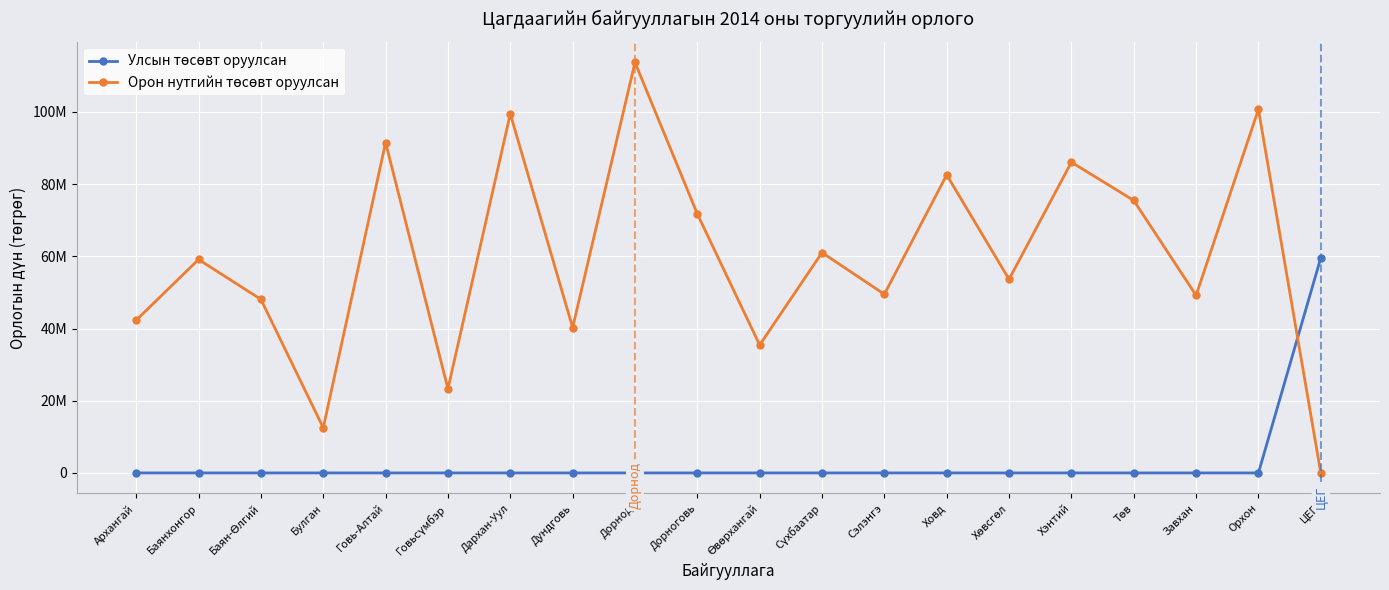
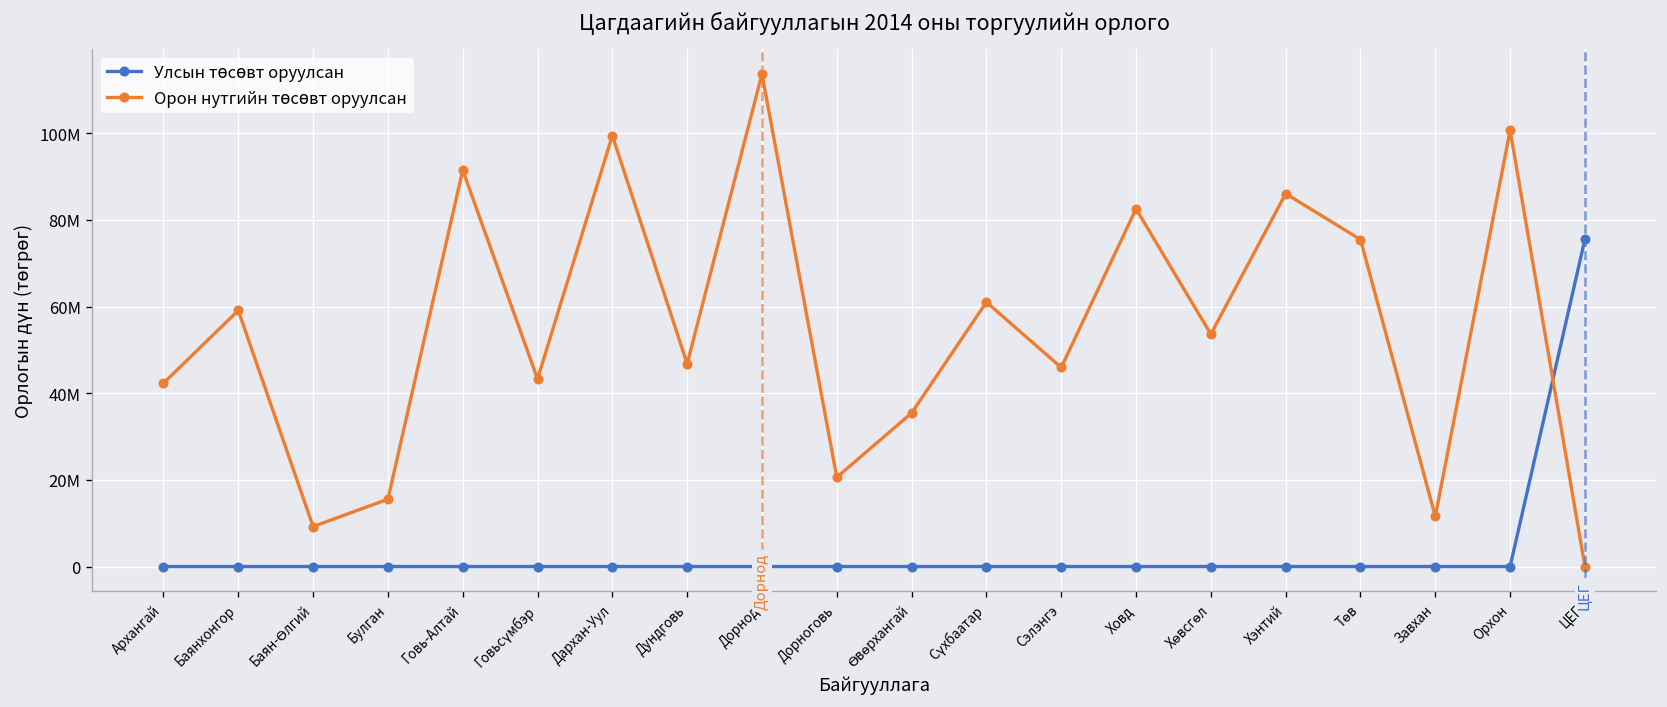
  {
    "Улсын төсөвт оруулсан": {
      "Архангай": 0,
      "Баянхонгор": 0,
      "Баян-Өлгий": 0,
      "Булган": 0,
      "Говь-Алтай": 0,
      "Говьсүмбэр": 0,
      "Дархан-Уул": 0,
      "Дундговь": 0,
      "Дорноговь": 0,
      "Өвөрхангай": 0,
      "Сүхбаатар": 0,
      "Сэлэнгэ": 0,
      "Ховд": 0,
      "Хөвсгөл": 0,
      "Хэнтий": 0,
      "Төв": 0,
      "Завхан": 0,
      "Орхон": 0,
-     "ЦЕГ": 60000000
+     "ЦЕГ": 76000000
    },
    "Орон нутгийн төсөвт оруулсан": {
      "Архангай": 42000000,
      "Баянхонгор": 59000000,
-     "Баян-Өлгий": 48000000,
-     "Булган": 13000000,
+     "Баян-Өлгий": 9000000,
+     "Булган": 16000000,
      "Говь-Алтай": 92000000,
-     "Говьсүмбэр": 23000000,
+     "Говьсүмбэр": 43000000,
      "Дархан-Уул": 99000000,
-     "Дундговь": 40000000,
+     "Дундговь": 47000000,
      "Дорнод": 114000000,
-     "Дорноговь": 72000000,
+     "Дорноговь": 21000000,
      "Өвөрхангай": 35000000,
      "Сүхбаатар": 61000000,
-     "Сэлэнгэ": 49000000,
+     "Сэлэнгэ": 46000000,
      "Ховд": 83000000,
      "Хөвсгөл": 54000000,
      "Хэнтий": 86000000,
      "Төв": 75000000,
-     "Завхан": 49000000,
+     "Завхан": 12000000,
      "Орхон": 101000000,
      "ЦЕГ": 0
    }
  }
